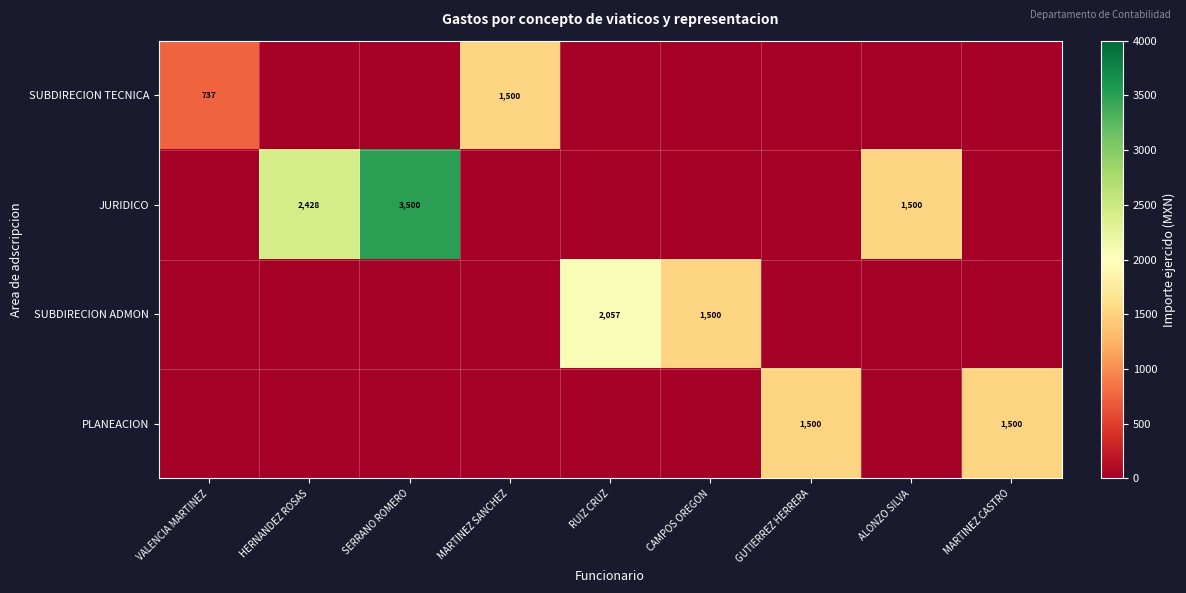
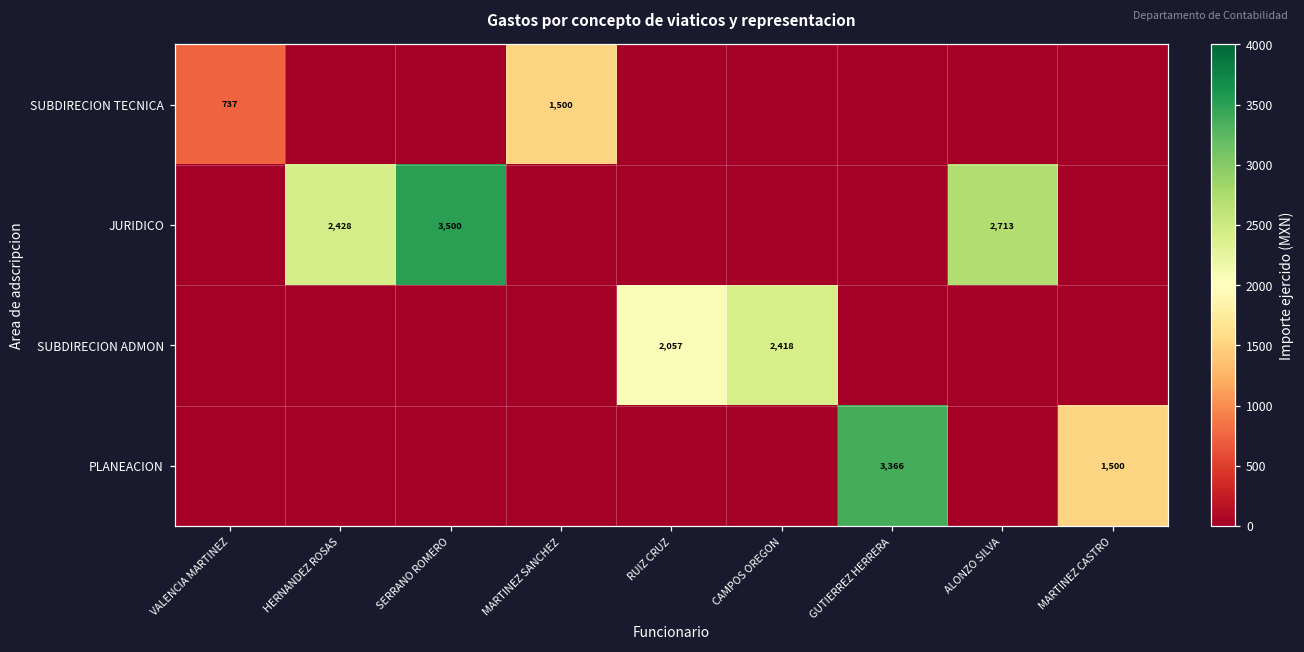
  {
    "SUBDIRECION TECNICA": {
      "VALENCIA MARTINEZ": "737",
      "MARTINEZ SANCHEZ": "1,500"
    },
    "JURIDICO": {
      "HERNANDEZ ROSAS": "2,428",
      "SERRANO ROMERO": "3,500",
-     "ALONZO SILVA": "1,500"
+     "ALONZO SILVA": "2,713"
    },
    "SUBDIRECION ADMON": {
      "RUIZ CRUZ": "2,057",
-     "CAMPOS OREGON": "1,500"
+     "CAMPOS OREGON": "2,418"
    },
    "PLANEACION": {
-     "GUTIERREZ HERRERA": "1,500",
+     "GUTIERREZ HERRERA": "3,366",
      "MARTINEZ CASTRO": "1,500"
    }
  }
